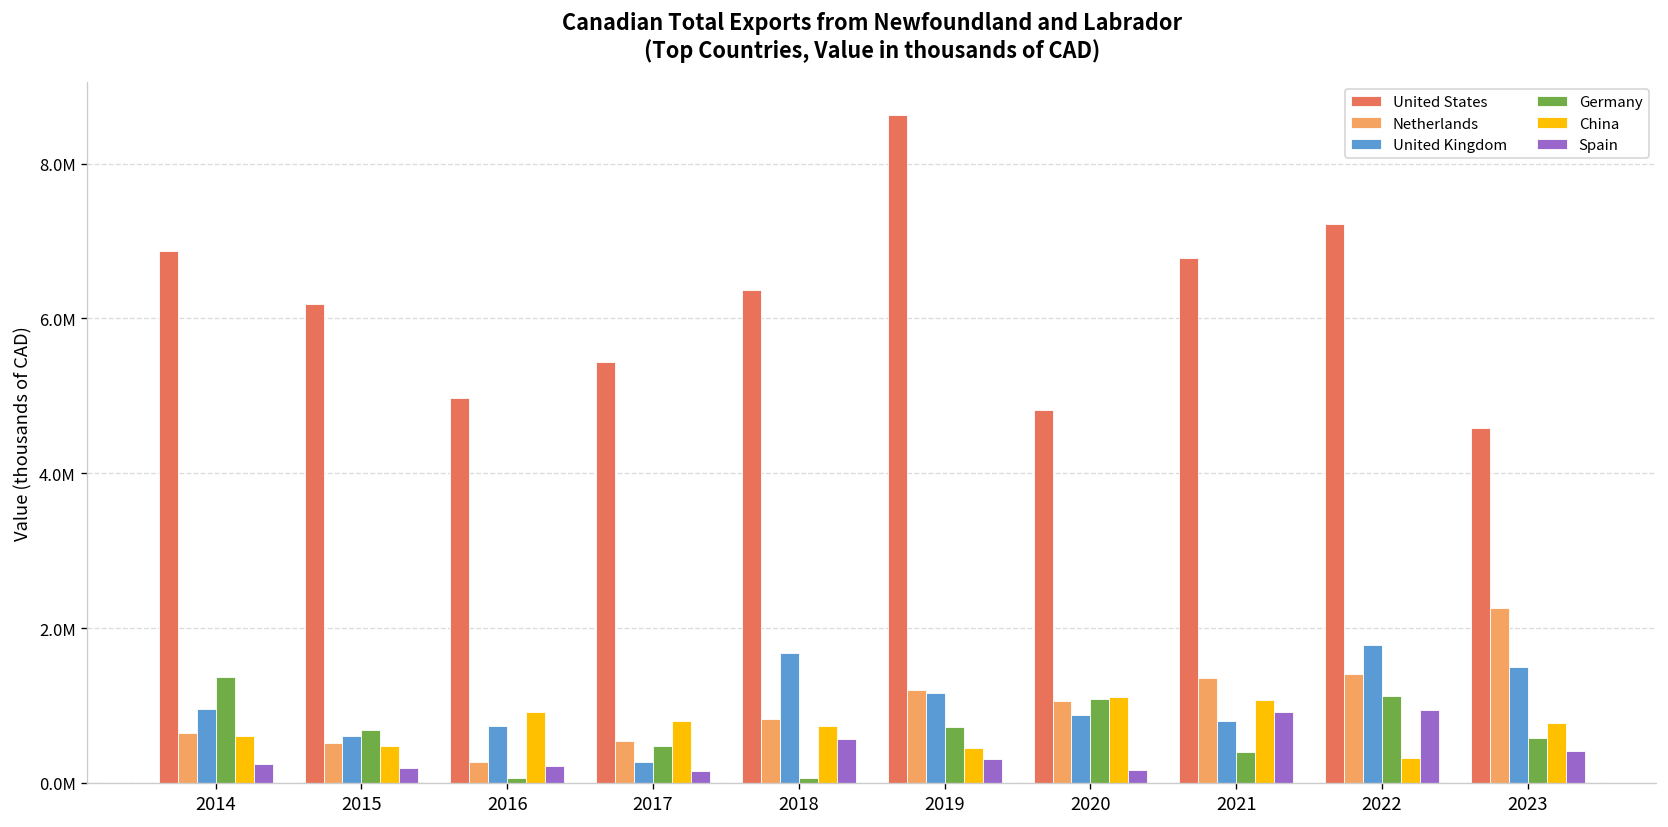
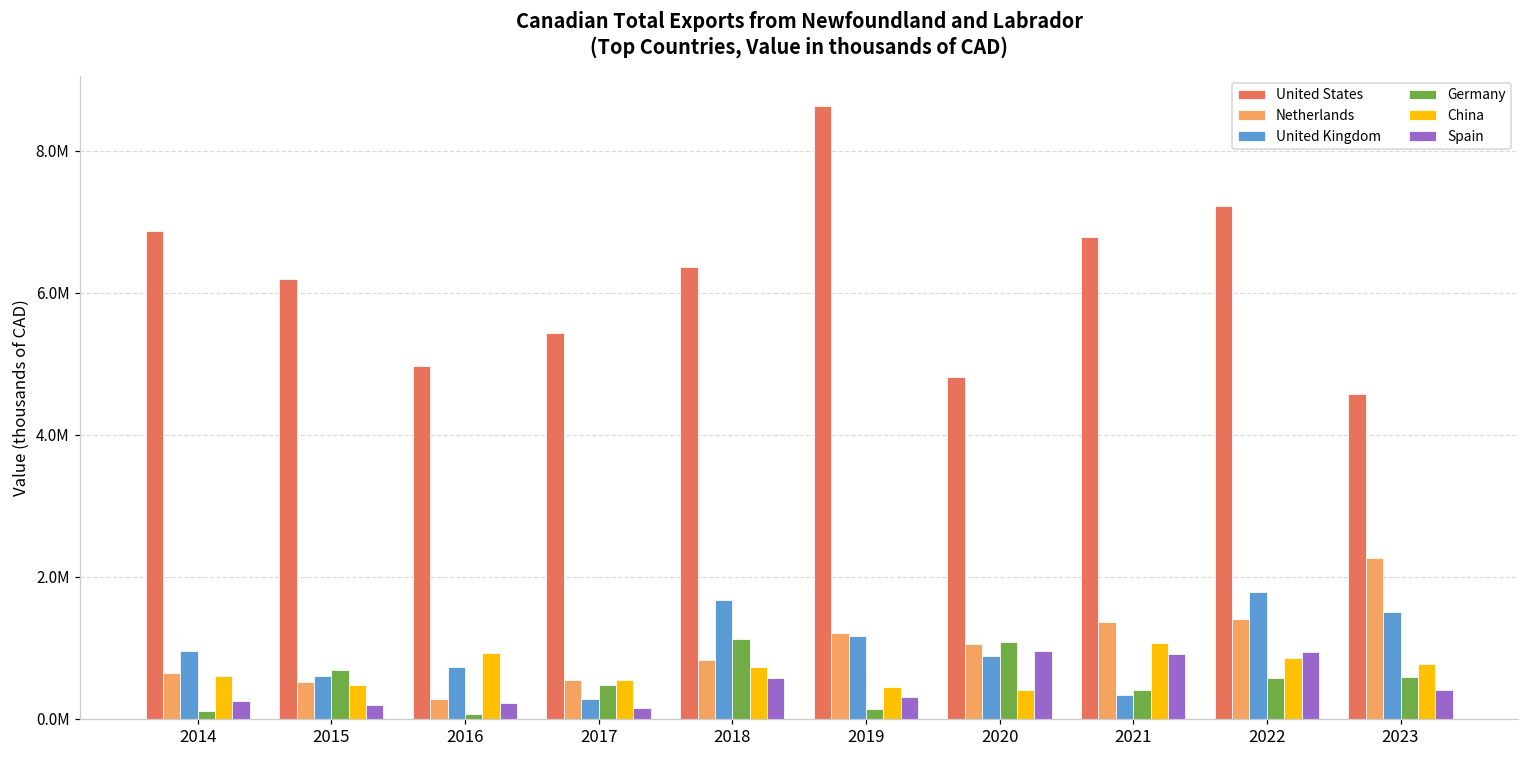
  {
    "United Kingdom": {
      "2014": 1000000,
      "2015": 600000,
      "2016": 700000,
      "2017": 300000,
      "2018": 1700000,
      "2019": 1200000,
      "2020": 900000,
-     "2021": 800000,
+     "2021": 300000,
      "2022": 1800000,
      "2023": 1500000
    },
    "Germany": {
-     "2014": 1400000,
+     "2014": 100000,
      "2015": 700000,
      "2016": 100000,
      "2017": 500000,
-     "2018": 100000,
-     "2019": 700000,
+     "2018": 1100000,
+     "2019": 100000,
      "2020": 1100000,
      "2021": 400000,
-     "2022": 1100000,
+     "2022": 600000,
      "2023": 600000
    },
    "China": {
      "2014": 600000,
      "2015": 500000,
      "2016": 900000,
-     "2017": 800000,
+     "2017": 600000,
      "2018": 700000,
      "2019": 500000,
-     "2020": 1100000,
+     "2020": 400000,
      "2021": 1100000,
-     "2022": 300000,
+     "2022": 800000,
      "2023": 800000
    },
    "Spain": {
      "2014": 200000,
      "2015": 200000,
      "2016": 200000,
      "2017": 200000,
      "2018": 600000,
      "2019": 300000,
-     "2020": 200000,
+     "2020": 1000000,
      "2021": 900000,
      "2022": 900000,
      "2023": 400000
    }
  }
